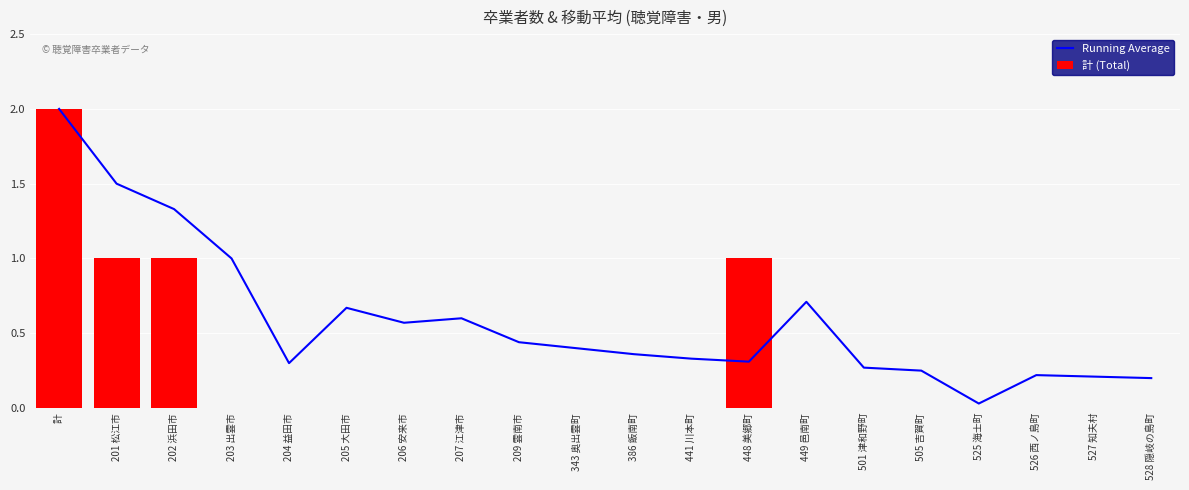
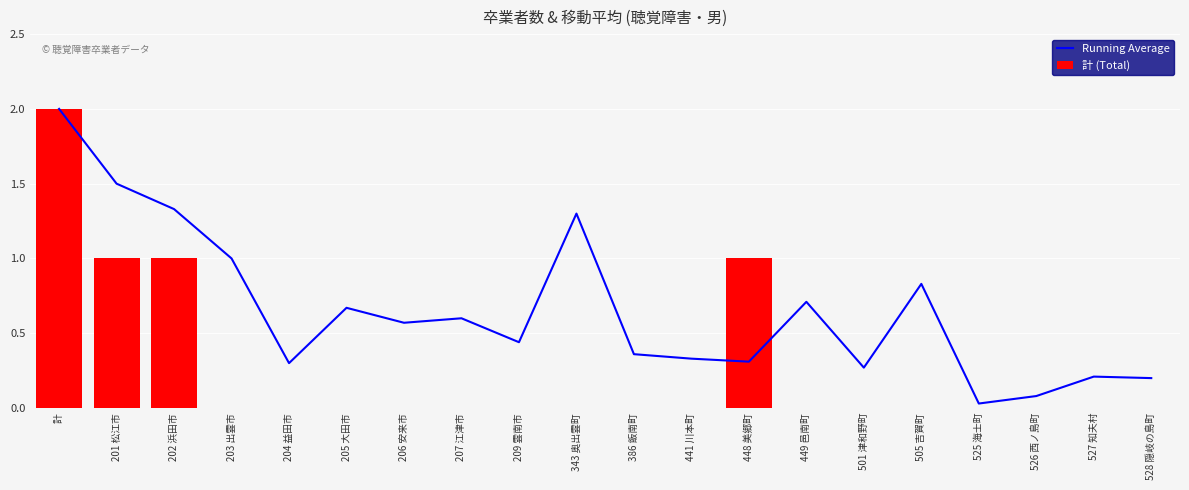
  {
    "Running Average": {
      "計": 2.00,
      "201 松江市": 1.50,
      "202 浜田市": 1.33,
      "203 出雲市": 1.00,
      "204 益田市": 0.30,
      "205 大田市": 0.67,
      "206 安来市": 0.57,
      "207 江津市": 0.60,
      "209 雲南市": 0.44,
-     "343 奥出雲町": 0.4,
+     "343 奥出雲町": 1.3,
      "386 飯南町": 0.36,
      "441 川本町": 0.33,
      "448 美郷町": 0.31,
      "449 邑南町": 0.71,
      "501 津和野町": 0.27,
-     "505 吉賀町": 0.25,
+     "505 吉賀町": 0.83,
      "525 海士町": 0.03,
-     "526 西ノ島町": 0.22,
+     "526 西ノ島町": 0.08,
      "527 知夫村": 0.21,
      "528 隠岐の島町": 0.20
    },
    "計 (Total)": {
      "計": 2.00,
      "201 松江市": 1.00,
      "202 浜田市": 1.00,
      "203 出雲市": 0.00,
      "204 益田市": 0.00,
      "205 大田市": 0.00,
      "206 安来市": 0.00,
      "207 江津市": 0.00,
      "209 雲南市": 0.00,
      "343 奥出雲町": 0.00,
      "386 飯南町": 0.00,
      "441 川本町": 0.00,
      "448 美郷町": 1.00,
      "449 邑南町": 0.00,
      "501 津和野町": 0.00,
      "505 吉賀町": 0.00,
      "525 海士町": 0.00,
      "526 西ノ島町": 0.00,
      "527 知夫村": 0.00,
      "528 隠岐の島町": 0.00
    }
  }
